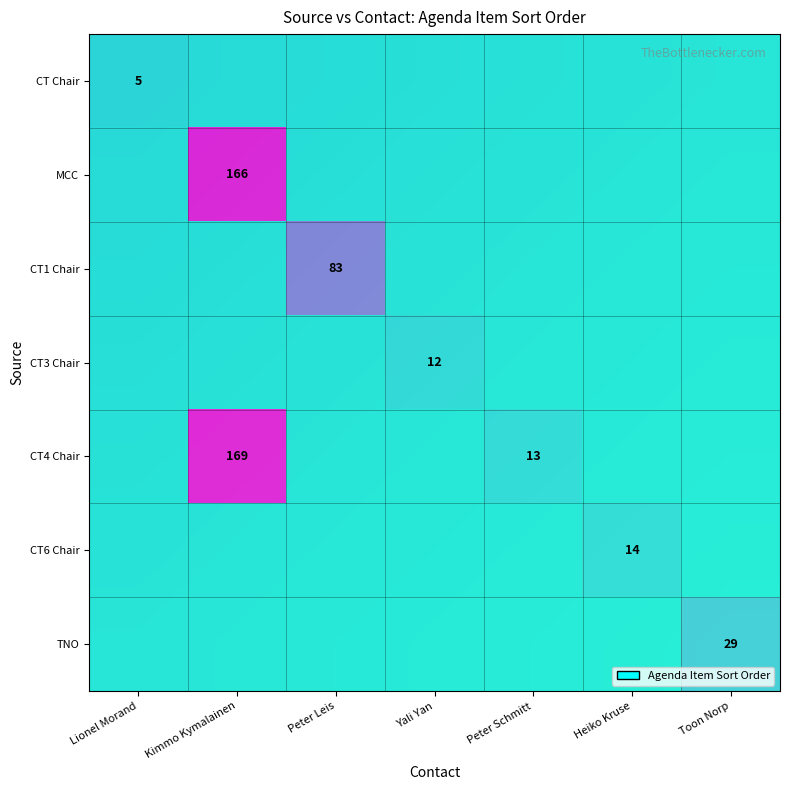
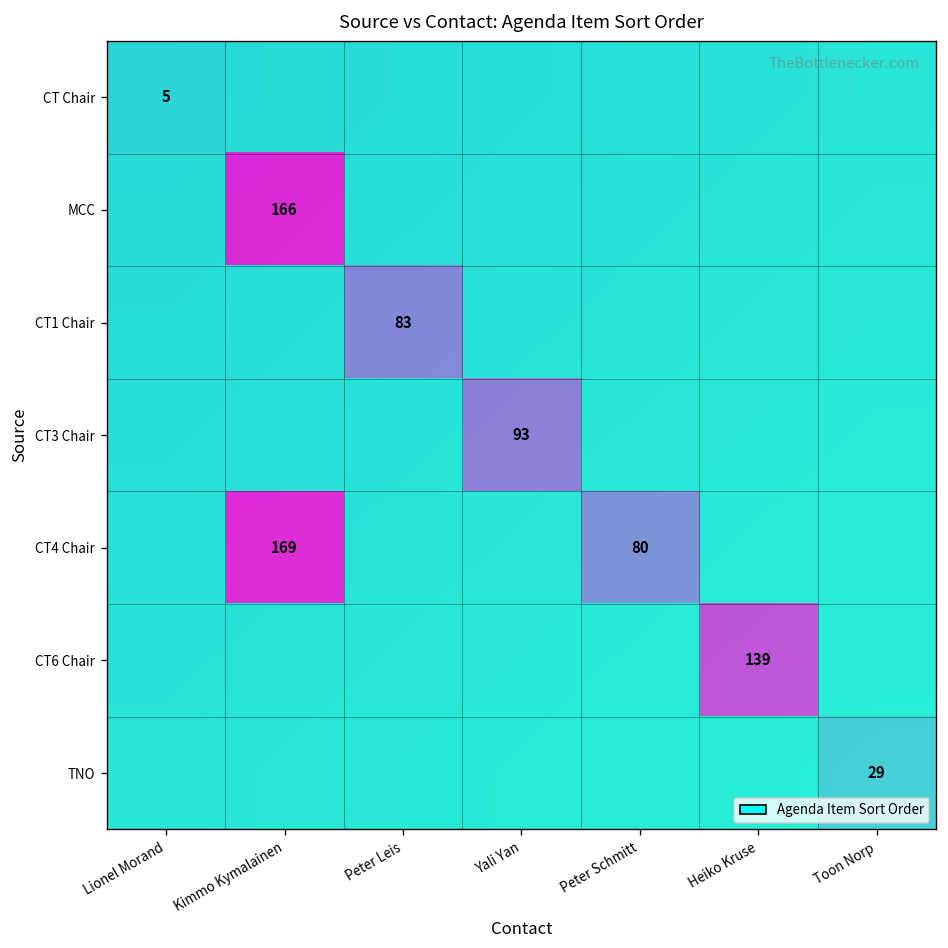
  {
    "CT Chair": {
      "Lionel Morand": 5
    },
    "MCC": {
      "Kimmo Kymalainen": 166
    },
    "CT1 Chair": {
      "Peter Leis": 83
    },
    "CT3 Chair": {
-     "Yali Yan": 12
+     "Yali Yan": 93
    },
    "CT4 Chair": {
      "Kimmo Kymalainen": 169,
-     "Peter Schmitt": 13
+     "Peter Schmitt": 80
    },
    "CT6 Chair": {
-     "Heiko Kruse": 14
+     "Heiko Kruse": 139
    },
    "TNO": {
      "Toon Norp": 29
    }
  }
